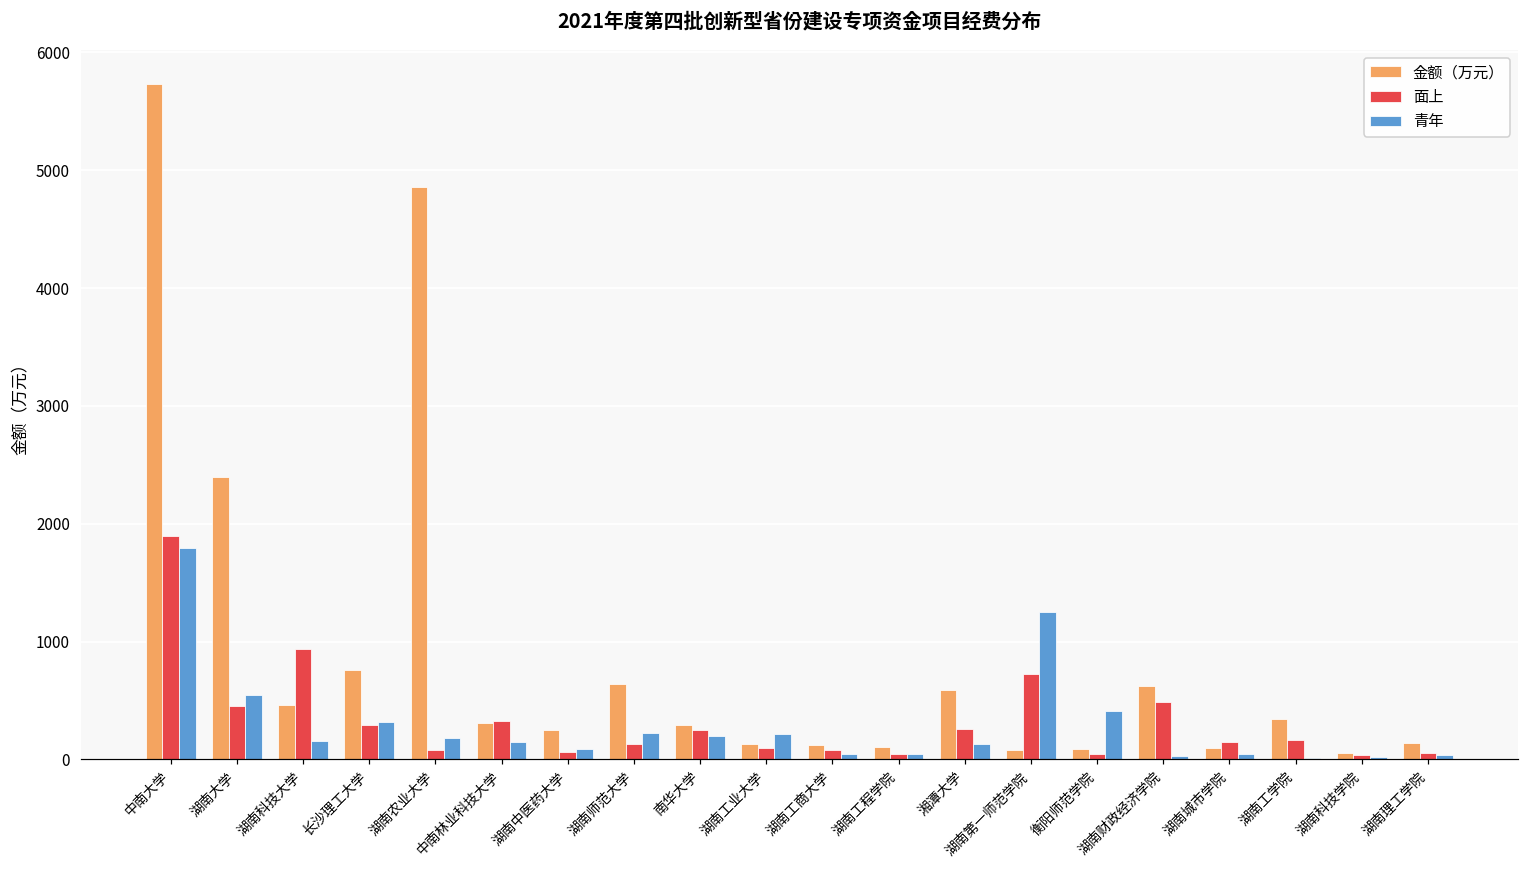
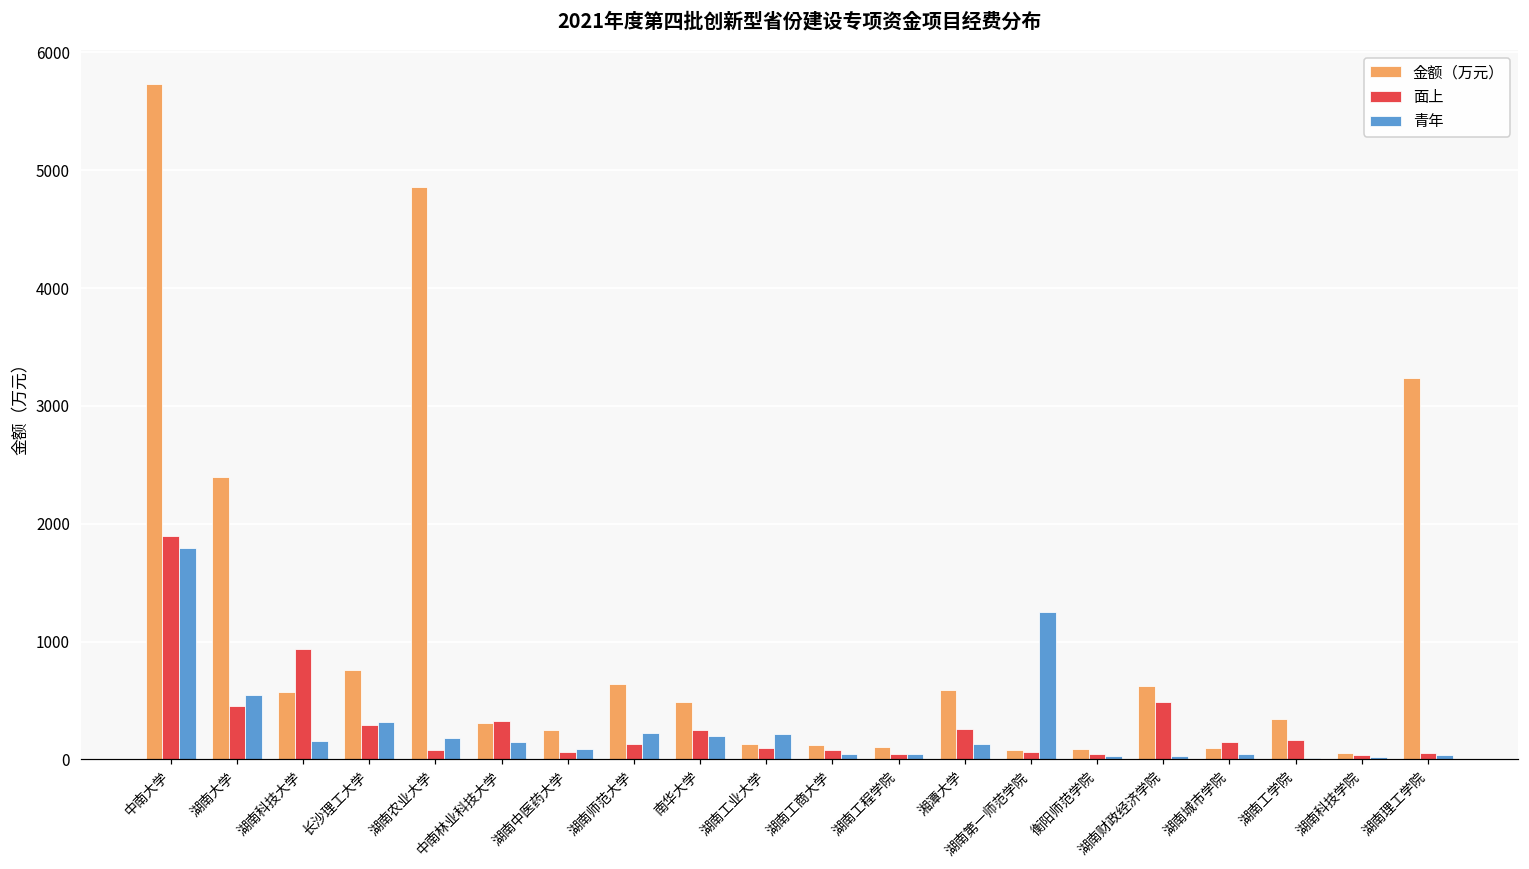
  {
    "金额（万元）": {
      "中南大学": 5730,
      "湖南大学": 2400,
-     "湖南科技大学": 460,
+     "湖南科技大学": 570,
      "长沙理工大学": 760,
      "湖南农业大学": 4860,
      "中南林业科技大学": 310,
      "湖南中医药大学": 250,
      "湖南师范大学": 640,
-     "南华大学": 300,
+     "南华大学": 490,
      "湖南工业大学": 130,
      "湖南工商大学": 130,
      "湖南工程学院": 110,
      "湘潭大学": 590,
      "湖南第一师范学院": 80,
      "衡阳师范学院": 90,
      "湖南财政经济学院": 620,
      "湖南城市学院": 100,
      "湖南工学院": 340,
      "湖南科技学院": 60,
-     "湖南理工学院": 140
+     "湖南理工学院": 3230
    },
    "面上": {
      "中南大学": 1900,
      "湖南大学": 460,
      "湖南科技大学": 940,
      "长沙理工大学": 300,
      "湖南农业大学": 80,
      "中南林业科技大学": 320,
      "湖南中医药大学": 70,
      "湖南师范大学": 130,
      "南华大学": 250,
      "湖南工业大学": 100,
      "湖南工商大学": 80,
      "湖南工程学院": 50,
      "湘潭大学": 260,
-     "湖南第一师范学院": 730,
+     "湖南第一师范学院": 60,
      "衡阳师范学院": 50,
      "湖南财政经济学院": 490,
      "湖南城市学院": 150,
      "湖南工学院": 170,
      "湖南科技学院": 40,
      "湖南理工学院": 60
    },
    "青年": {
      "中南大学": 1800,
      "湖南大学": 550,
      "湖南科技大学": 160,
      "长沙理工大学": 320,
      "湖南农业大学": 190,
      "中南林业科技大学": 150,
      "湖南中医药大学": 90,
      "湖南师范大学": 220,
      "南华大学": 200,
      "湖南工业大学": 220,
      "湖南工商大学": 50,
      "湖南工程学院": 50,
      "湘潭大学": 140,
      "湖南第一师范学院": 1260,
-     "衡阳师范学院": 410,
+     "衡阳师范学院": 30,
      "湖南财政经济学院": 30,
      "湖南城市学院": 50,
      "湖南理工学院": 40
    }
  }
